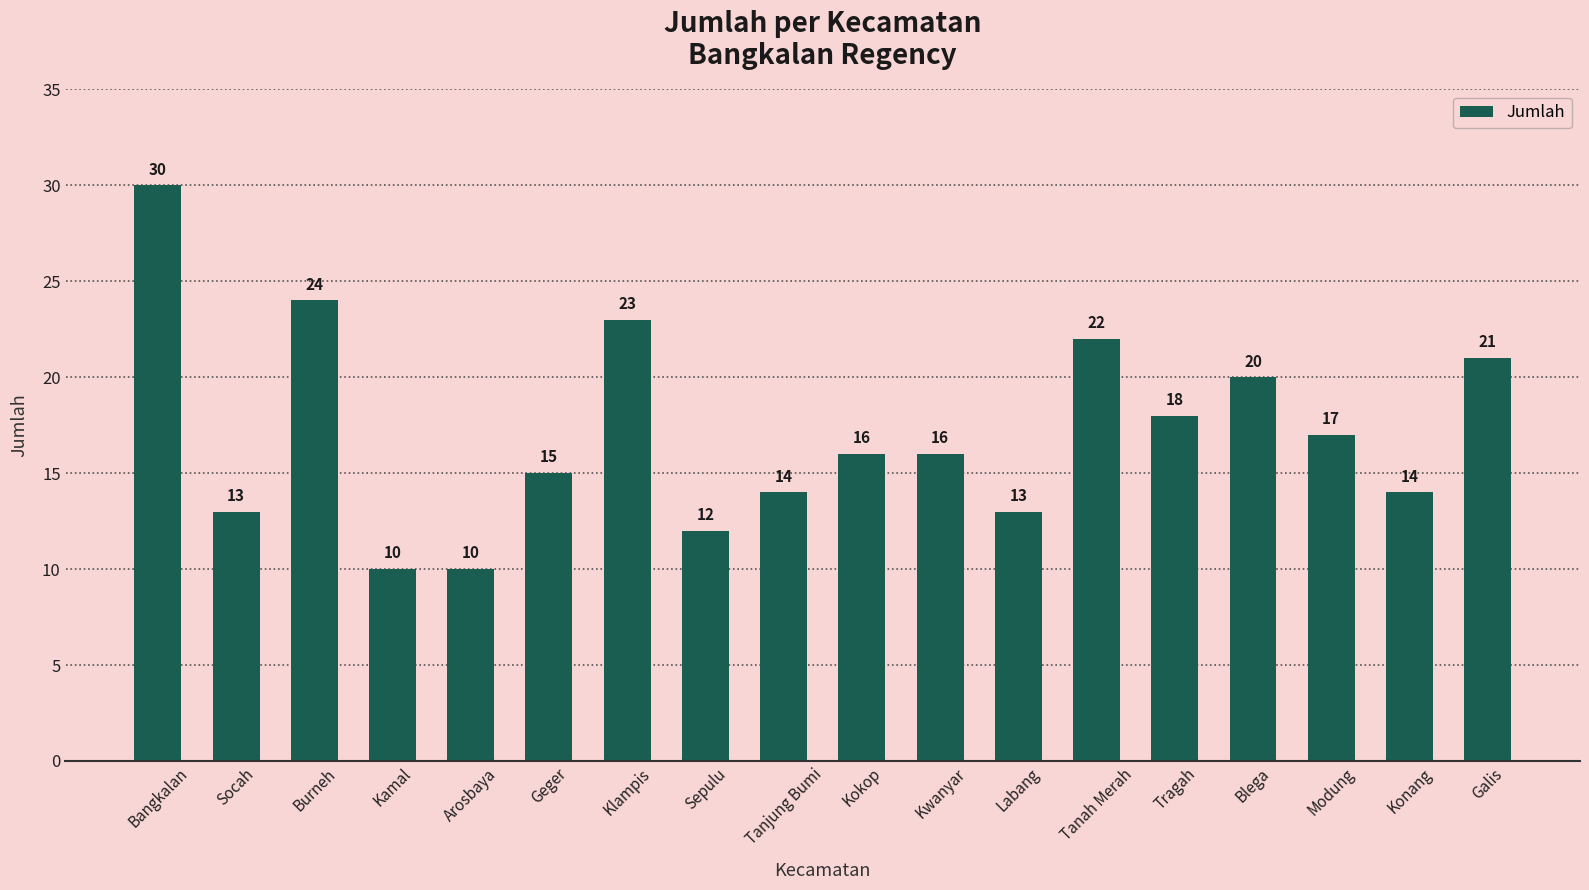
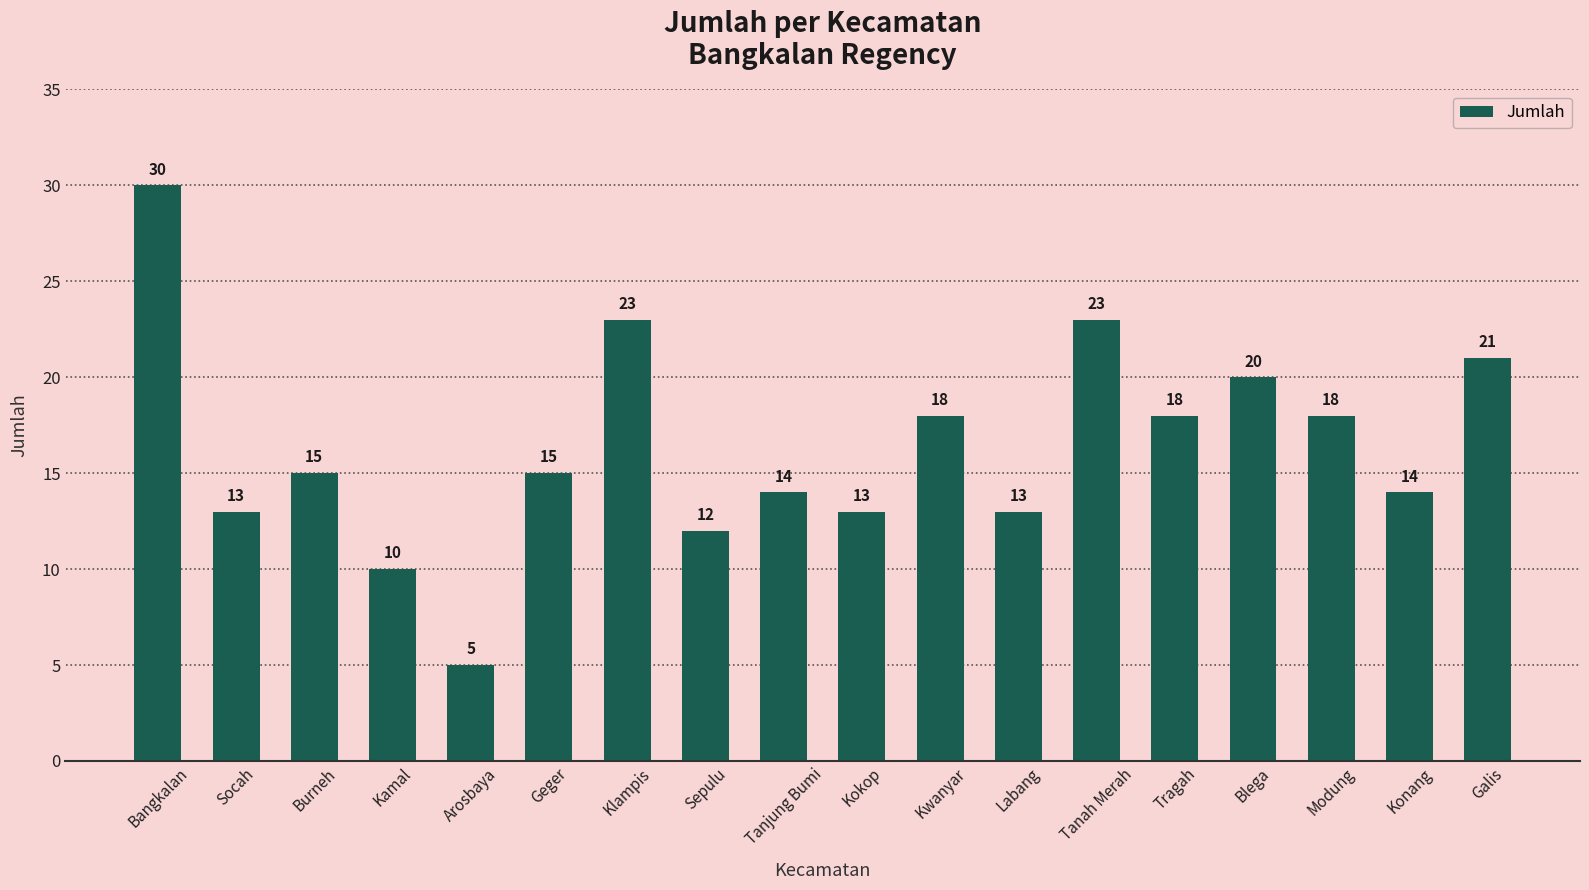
  {
    "Bangkalan": 30,
    "Socah": 13,
-   "Burneh": 24,
+   "Burneh": 15,
    "Kamal": 10,
-   "Arosbaya": 10,
+   "Arosbaya": 5,
    "Geger": 15,
    "Klampis": 23,
    "Sepulu": 12,
    "Tanjung Bumi": 14,
-   "Kokop": 16,
-   "Kwanyar": 16,
+   "Kokop": 13,
+   "Kwanyar": 18,
    "Labang": 13,
-   "Tanah Merah": 22,
+   "Tanah Merah": 23,
    "Tragah": 18,
    "Blega": 20,
-   "Modung": 17,
+   "Modung": 18,
    "Konang": 14,
    "Galis": 21
  }
